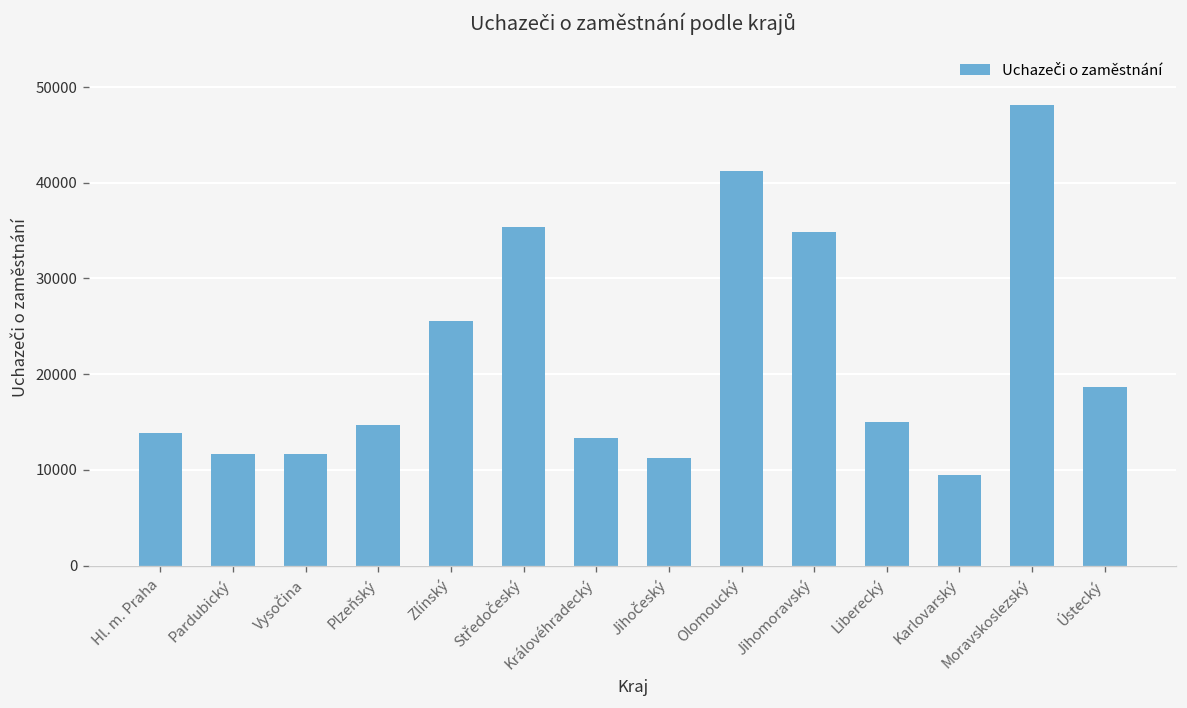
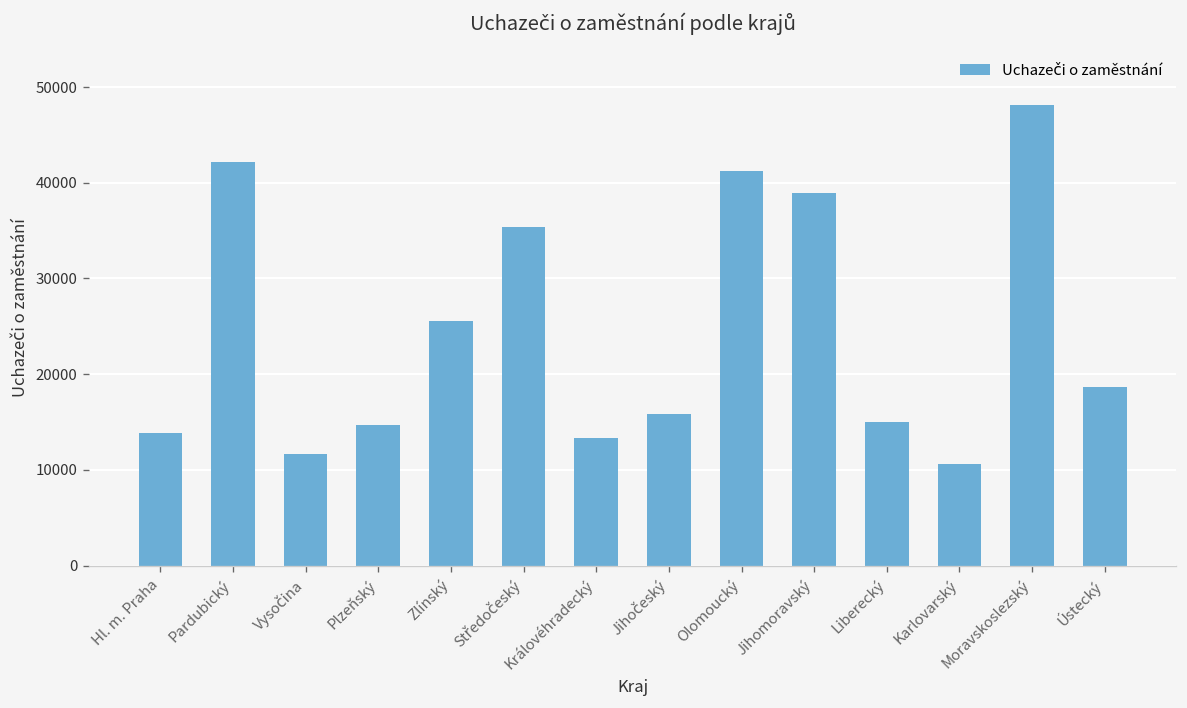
  {
    "Hl. m. Praha": 14000,
-   "Pardubický": 12000,
+   "Pardubický": 42000,
    "Vysočina": 12000,
    "Plzeňský": 15000,
    "Zlínský": 26000,
    "Středočeský": 35000,
    "Královéhradecký": 13000,
-   "Jihočeský": 11000,
+   "Jihočeský": 16000,
    "Olomoucký": 41000,
-   "Jihomoravský": 35000,
+   "Jihomoravský": 39000,
    "Liberecký": 15000,
-   "Karlovarský": 9000,
+   "Karlovarský": 11000,
    "Moravskoslezský": 48000,
    "Ústecký": 19000
  }
